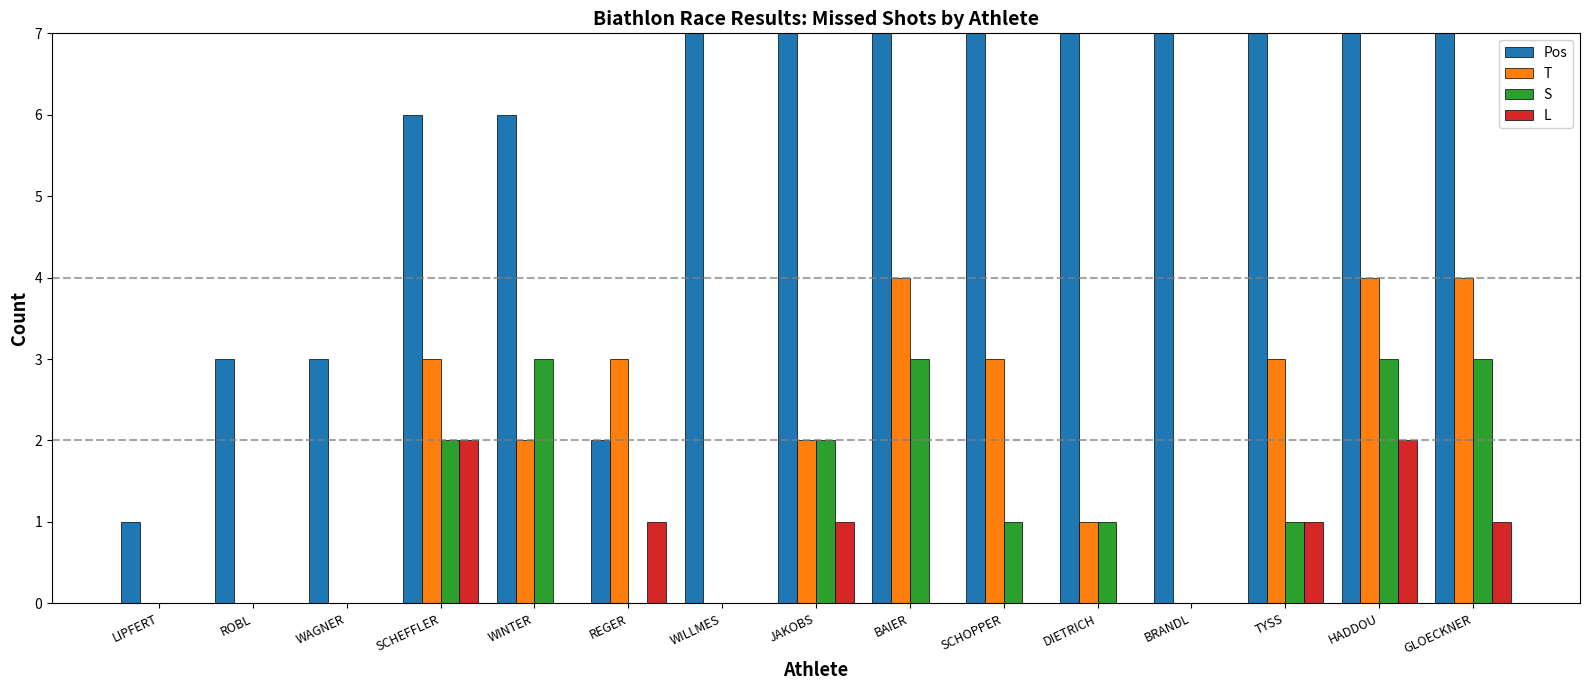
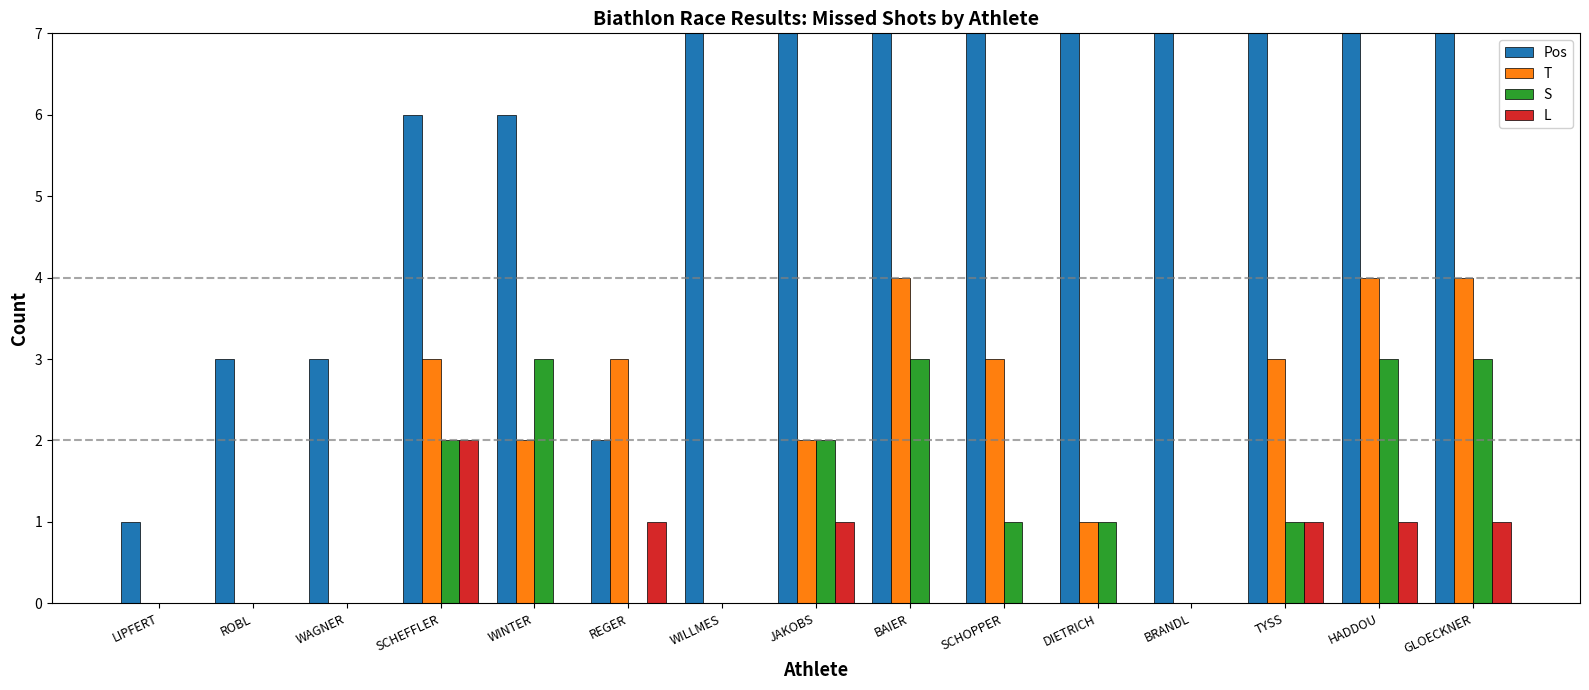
  {
    "Pos": {
      "LIPFERT": 1,
      "ROBL": 3,
      "WAGNER": 3,
      "SCHEFFLER": 6,
      "WINTER": 6,
      "REGER": 2,
      "WILLMES": 7
    },
    "T": {
      "LIPFERT": 0,
      "ROBL": 0,
      "WAGNER": 0,
      "SCHEFFLER": 3,
      "WINTER": 2,
      "REGER": 3,
      "WILLMES": 0,
      "JAKOBS": 2,
      "BAIER": 4,
      "SCHOPPER": 3,
      "DIETRICH": 1,
      "BRANDL": 0,
      "TYSS": 3,
      "HADDOU": 4,
      "GLOECKNER": 4
    },
    "S": {
      "LIPFERT": 0,
      "ROBL": 0,
      "WAGNER": 0,
      "SCHEFFLER": 2,
      "WINTER": 3,
      "REGER": 0,
      "WILLMES": 0,
      "JAKOBS": 2,
      "BAIER": 3,
      "SCHOPPER": 1,
      "DIETRICH": 1,
      "BRANDL": 0,
      "TYSS": 1,
      "HADDOU": 3,
      "GLOECKNER": 3
    },
    "L": {
      "LIPFERT": 0,
      "ROBL": 0,
      "WAGNER": 0,
      "SCHEFFLER": 2,
      "WINTER": 0,
      "REGER": 1,
      "WILLMES": 0,
      "JAKOBS": 1,
      "BAIER": 0,
      "SCHOPPER": 0,
      "DIETRICH": 0,
      "BRANDL": 0,
      "TYSS": 1,
-     "HADDOU": 2,
+     "HADDOU": 1,
      "GLOECKNER": 1
    }
  }
